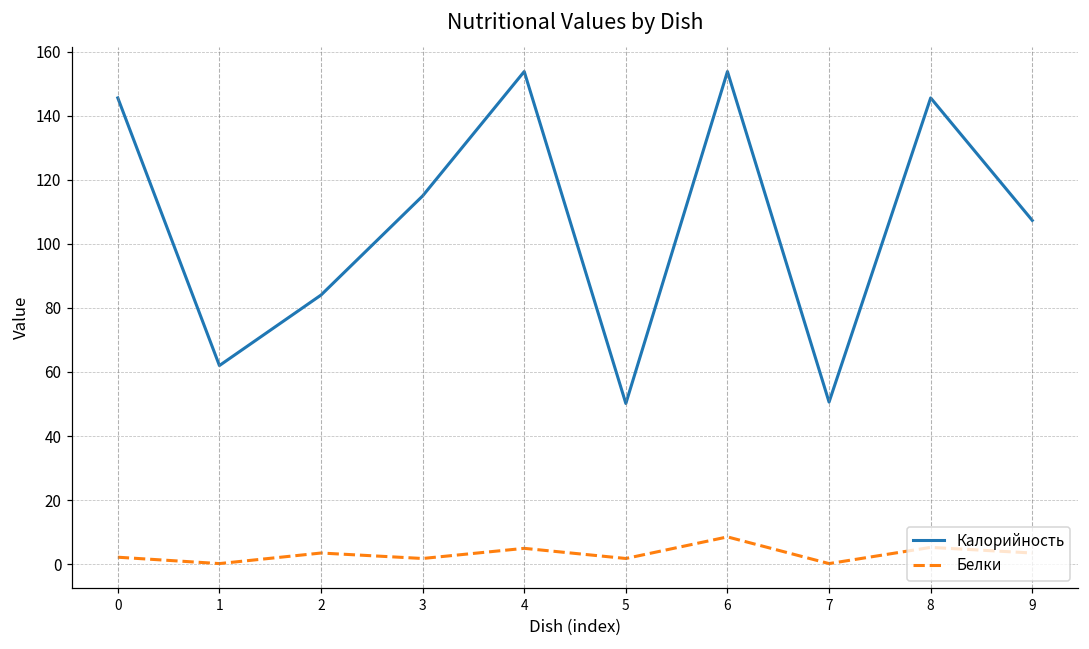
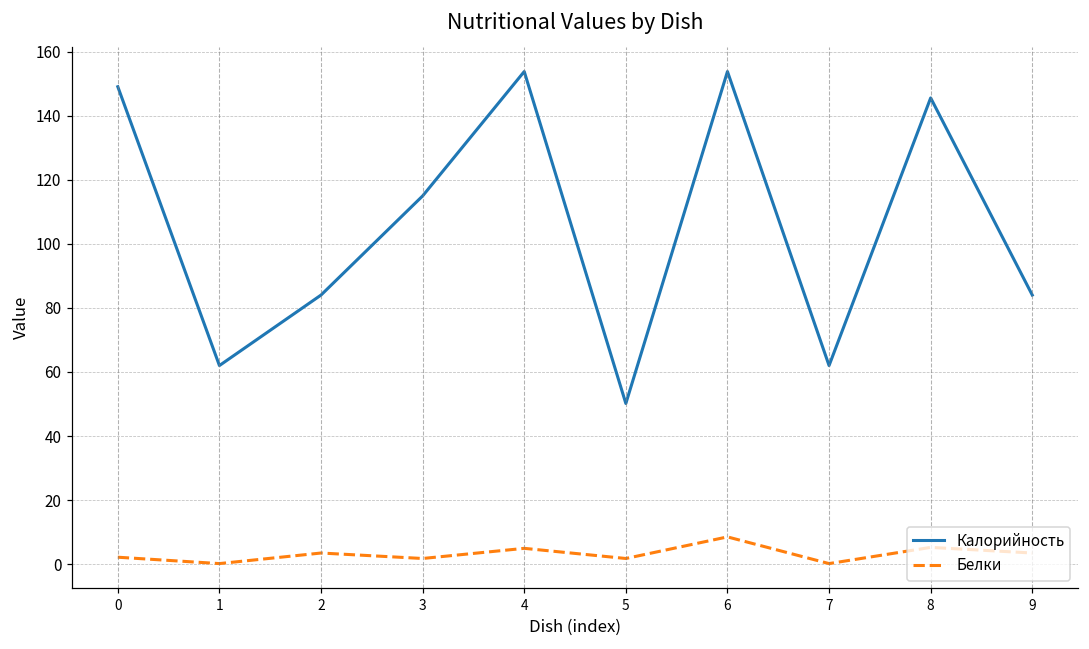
  {
    "Калорийность": {
-     "0": 146,
+     "0": 149,
      "1": 62,
      "2": 84,
      "3": 115,
      "4": 154,
      "5": 50,
      "6": 154,
-     "7": 51,
+     "7": 62,
      "8": 146,
-     "9": 107
+     "9": 84
    },
    "Белки": {
      "0": 2,
      "1": 0,
      "2": 4,
      "3": 2,
      "4": 5,
      "5": 2,
      "6": 9,
      "7": 0
    }
  }
